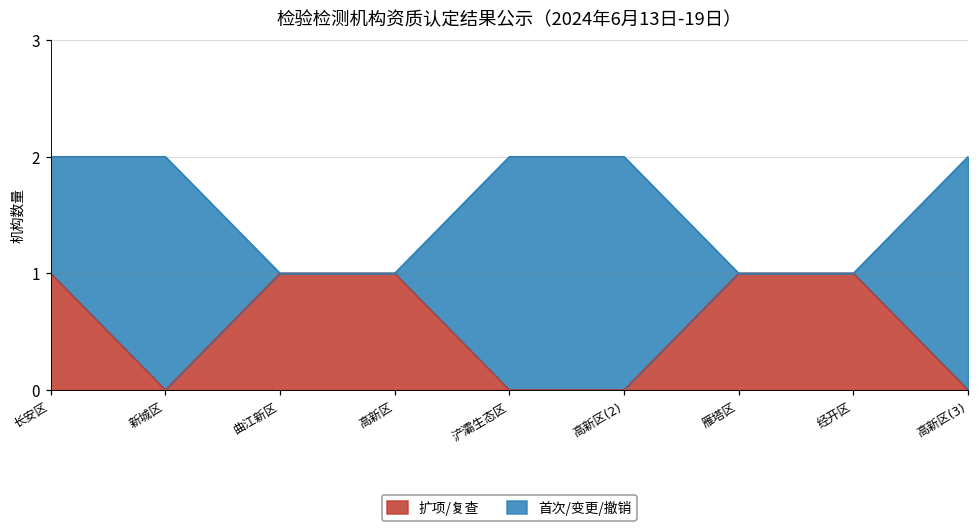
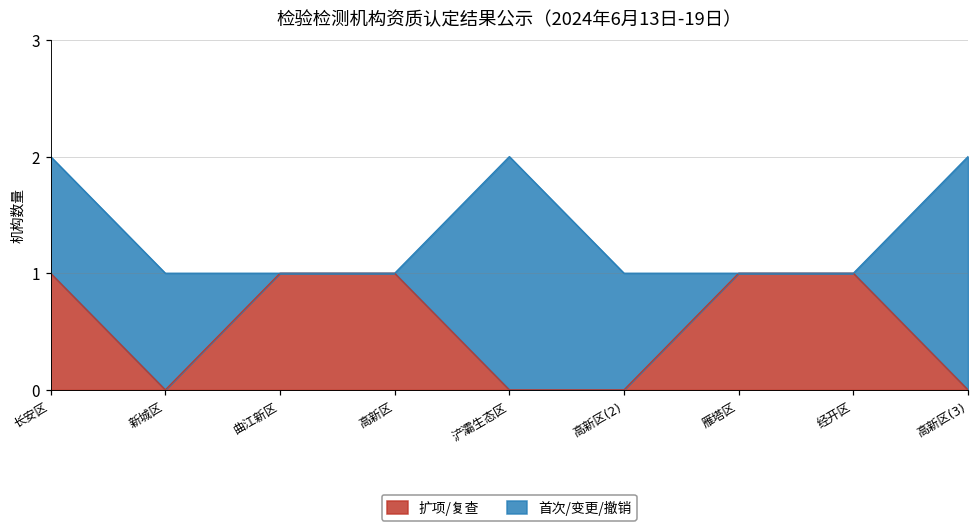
  {
    "扩项/复查": {
      "长安区": 1,
      "新城区": 0,
      "浐灞生态区": 0,
      "高新区(2)": 0,
      "高新区(3)": 0
    },
    "首次/变更/撤销": {
      "长安区": 2,
-     "新城区": 2,
+     "新城区": 1,
      "浐灞生态区": 2,
-     "高新区(2)": 2,
+     "高新区(2)": 1,
      "高新区(3)": 2
    }
  }
